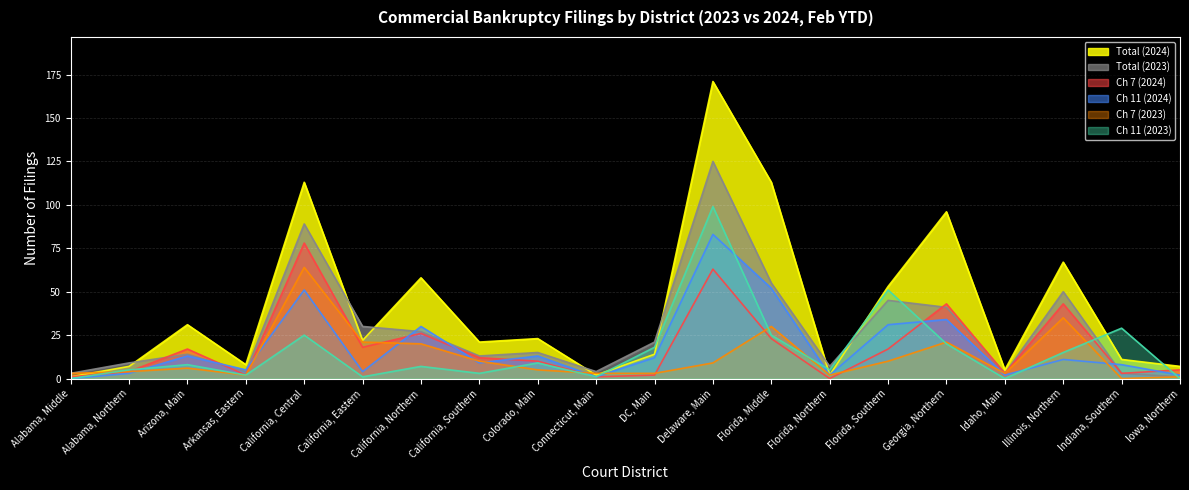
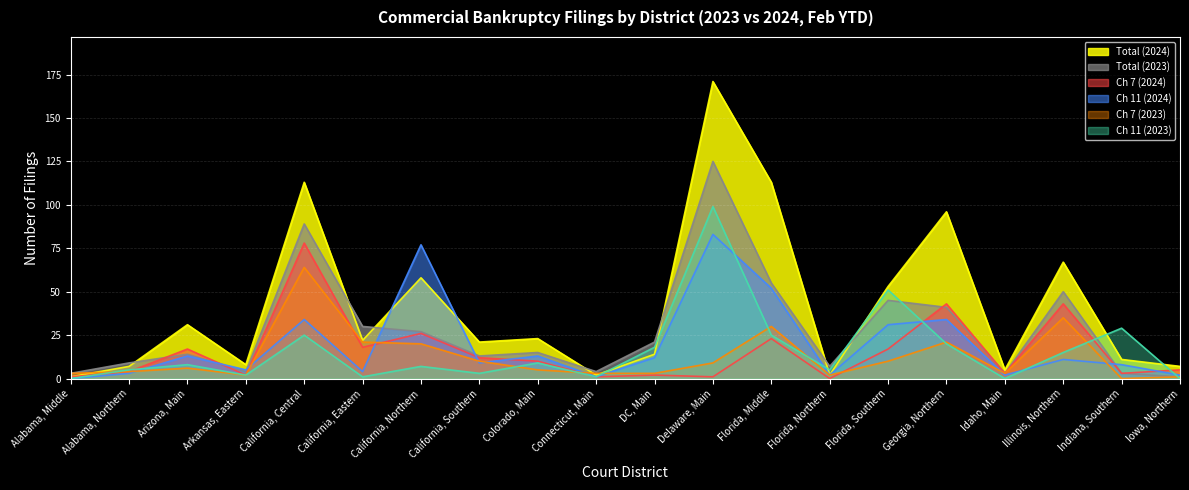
  {
    "Total (2024)": {
      "Alabama, Northern": 7,
      "Arizona, Main": 31,
      "Arkansas, Eastern": 8,
      "California, Central": 113,
      "California, Northern": 58,
      "California, Southern": 21,
      "Colorado, Main": 23,
      "DC, Main": 14,
      "Delaware, Main": 171,
      "Florida, Middle": 113,
      "Florida, Southern": 53,
      "Georgia, Northern": 96,
      "Idaho, Main": 5,
      "Illinois, Northern": 67,
      "Indiana, Southern": 11,
      "Iowa, Northern": 7
    },
    "Total (2023)": {
      "Alabama, Northern": 9,
      "California, Central": 89,
      "California, Eastern": 30,
      "Colorado, Main": 15,
      "DC, Main": 21,
      "Delaware, Main": 125,
      "Florida, Middle": 55,
      "Florida, Northern": 7,
      "Florida, Southern": 45,
      "Georgia, Northern": 41,
      "Illinois, Northern": 50
    },
    "Ch 7 (2024)": {
      "Arizona, Main": 17,
      "California, Central": 78,
      "California, Eastern": 18,
-     "Delaware, Main": 63,
+     "Delaware, Main": 1,
      "Florida, Middle": 23,
      "Florida, Northern": 0,
      "Florida, Southern": 17,
      "Georgia, Northern": 43,
      "Illinois, Northern": 43,
      "Iowa, Northern": 5
    },
    "Ch 11 (2024)": {
-     "California, Central": 51,
+     "California, Central": 34,
      "California, Eastern": 4,
-     "California, Northern": 30,
+     "California, Northern": 77,
      "Colorado, Main": 13,
      "DC, Main": 12,
      "Delaware, Main": 83,
      "Florida, Middle": 52,
      "Florida, Southern": 31,
      "Georgia, Northern": 34,
      "Illinois, Northern": 11,
      "Indiana, Southern": 8
    },
    "Ch 7 (2023)": {
      "Arizona, Main": 6,
      "California, Central": 64,
      "California, Northern": 20,
      "Colorado, Main": 5,
      "Delaware, Main": 9,
      "Florida, Middle": 30,
      "Florida, Southern": 10,
      "Illinois, Northern": 35,
      "Indiana, Southern": 0
    },
    "Ch 11 (2023)": {
      "Arizona, Main": 8,
      "California, Central": 25,
      "California, Eastern": 1,
      "California, Northern": 7,
      "California, Southern": 3,
      "DC, Main": 18,
      "Delaware, Main": 99,
      "Florida, Middle": 25,
      "Florida, Northern": 5,
      "Florida, Southern": 51,
      "Idaho, Main": 0,
      "Illinois, Northern": 15,
      "Indiana, Southern": 29
    }
  }
